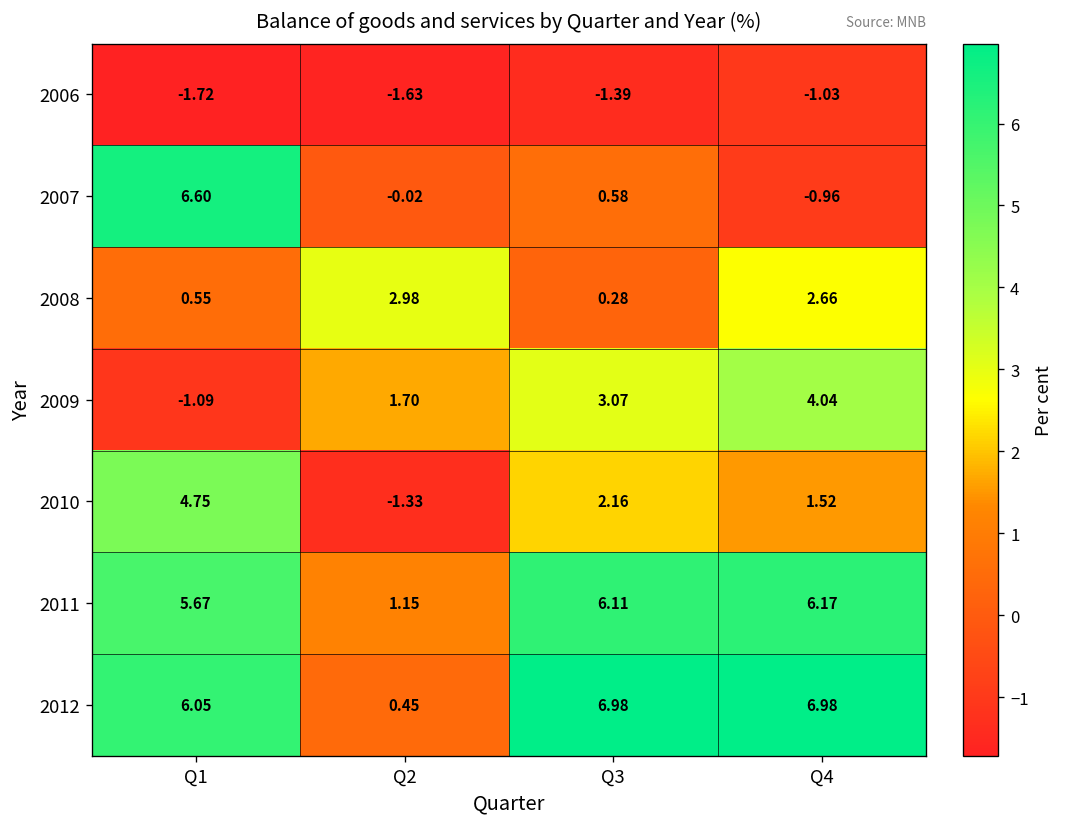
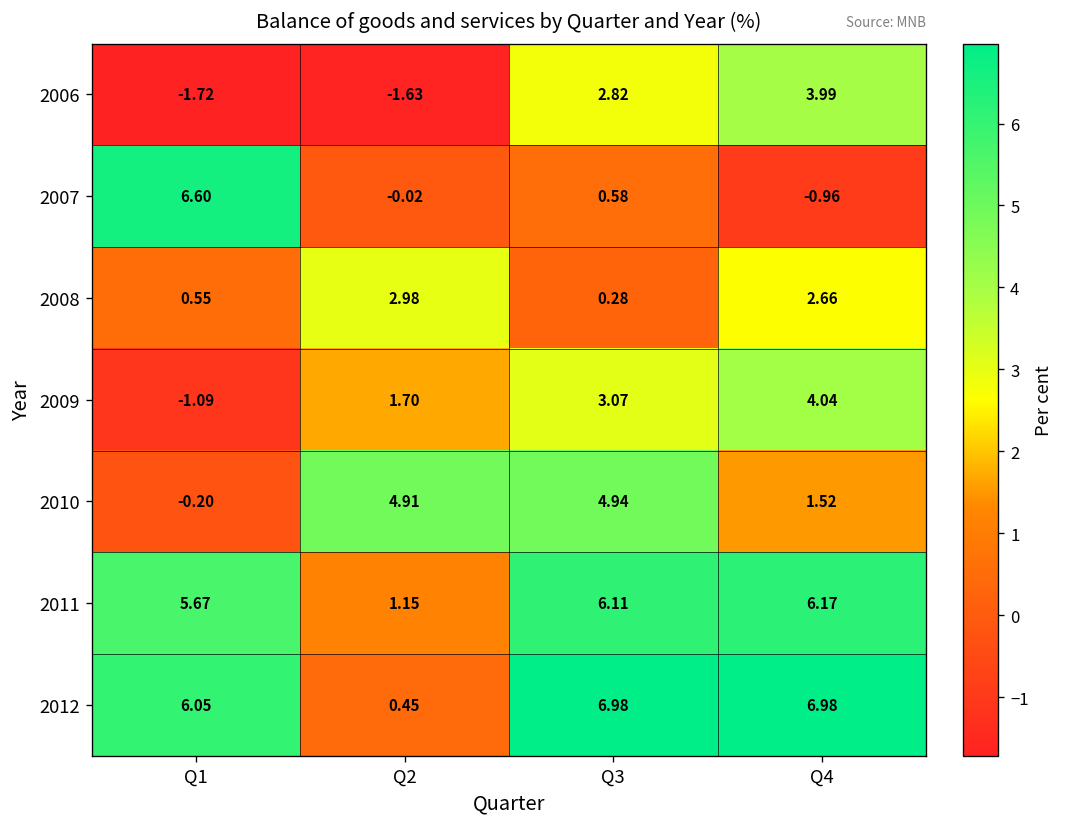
  {
    "2006": {
      "Q1": -1.72,
      "Q2": -1.63,
-     "Q3": -1.39,
-     "Q4": -1.03
+     "Q3": 2.82,
+     "Q4": 3.99
    },
    "2007": {
      "Q1": 6.60,
      "Q2": -0.02,
      "Q3": 0.58,
      "Q4": -0.96
    },
    "2008": {
      "Q1": 0.55,
      "Q2": 2.98,
      "Q3": 0.28,
      "Q4": 2.66
    },
    "2009": {
      "Q1": -1.09,
      "Q2": 1.70,
      "Q3": 3.07,
      "Q4": 4.04
    },
    "2010": {
-     "Q1": 4.75,
-     "Q2": -1.33,
-     "Q3": 2.16,
+     "Q1": -0.20,
+     "Q2": 4.91,
+     "Q3": 4.94,
      "Q4": 1.52
    },
    "2011": {
      "Q1": 5.67,
      "Q2": 1.15,
      "Q3": 6.11,
      "Q4": 6.17
    },
    "2012": {
      "Q1": 6.05,
      "Q2": 0.45,
      "Q3": 6.98,
      "Q4": 6.98
    }
  }
